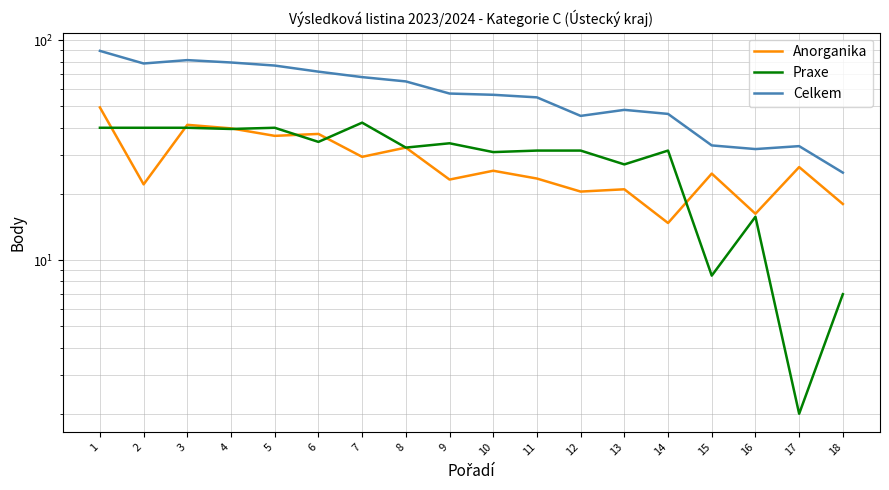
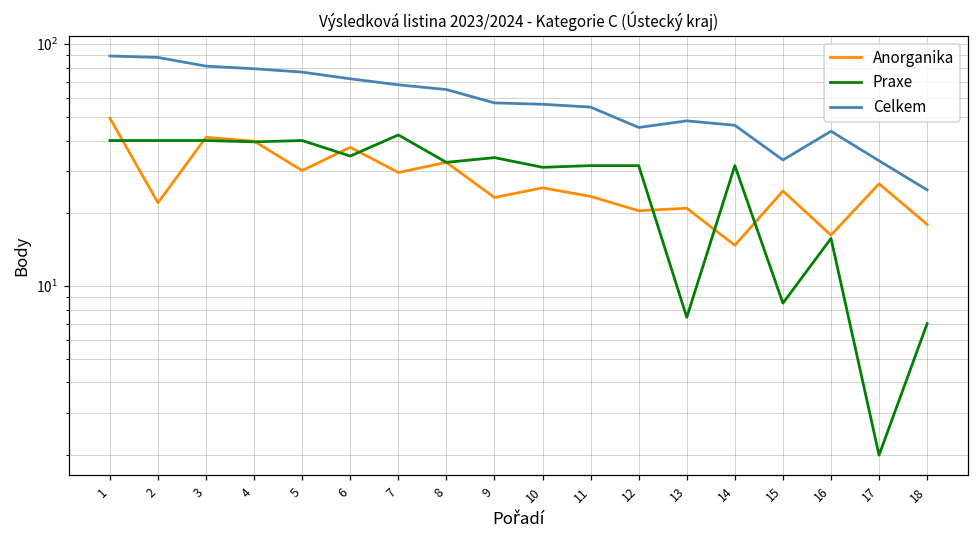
  {
    "Anorganika": {
      "1": 50,
      "2": 22,
      "3": 41,
-     "5": 37,
+     "5": 30,
      "6": 38,
      "7": 30,
      "9": 23,
      "10": 26,
      "11": 24,
      "12": 21,
      "13": 21,
      "14": 15,
      "15": 25,
      "16": 16,
      "17": 27,
      "18": 18
    },
    "Praxe": {
      "1": 40,
      "2": 40,
      "3": 40,
      "5": 40,
      "6": 35,
      "7": 42,
      "9": 34,
      "10": 31,
      "11": 32,
      "12": 32,
-     "13": 27,
+     "13": 7.4,
      "14": 32,
      "15": 8.5,
      "16": 16,
      "17": 2.0,
      "18": 7.0
    },
    "Celkem": {
      "1": 90,
-     "2": 78,
+     "2": 88,
      "3": 81,
      "4": 79,
      "5": 77,
      "6": 72,
      "7": 68,
      "8": 65,
      "9": 57,
      "10": 57,
      "11": 55,
      "12": 45,
      "13": 48,
      "14": 46,
      "15": 33,
-     "16": 32,
+     "16": 44,
      "17": 33,
      "18": 25
    }
  }
